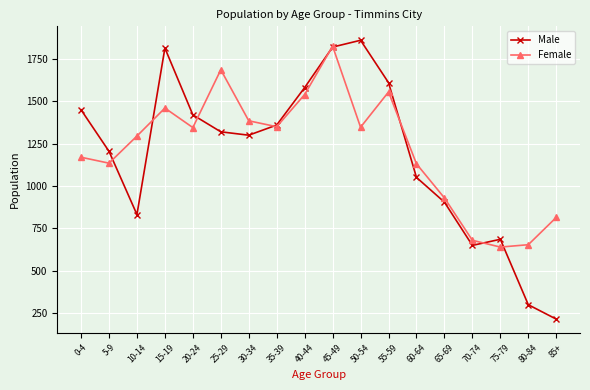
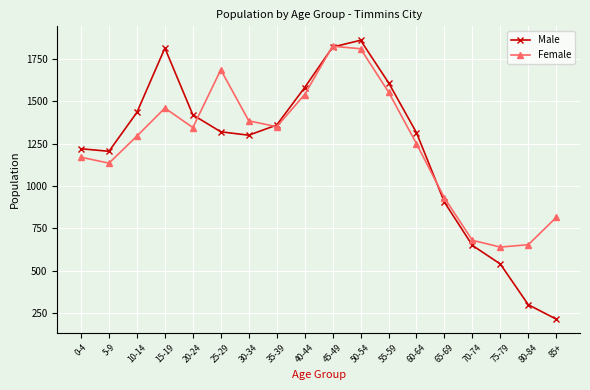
  {
    "Male": {
-     "0-4": 1450,
+     "0-4": 1220,
      "5-9": 1210,
-     "10-14": 830,
+     "10-14": 1440,
      "15-19": 1810,
      "20-24": 1420,
      "25-29": 1320,
      "30-34": 1300,
      "40-44": 1580,
      "50-54": 1860,
      "55-59": 1610,
-     "60-64": 1050,
+     "60-64": 1320,
      "65-69": 910,
      "70-74": 650,
-     "75-79": 690,
+     "75-79": 540,
      "80-84": 300,
      "85+": 220
    },
    "Female": {
      "0-4": 1170,
      "5-9": 1140,
      "10-14": 1300,
      "15-19": 1460,
      "20-24": 1350,
      "25-29": 1690,
      "30-34": 1390,
      "40-44": 1540,
-     "50-54": 1350,
+     "50-54": 1810,
      "55-59": 1560,
-     "60-64": 1130,
+     "60-64": 1250,
      "65-69": 930,
      "70-74": 680,
      "75-79": 640,
      "80-84": 650,
      "85+": 820
    }
  }
